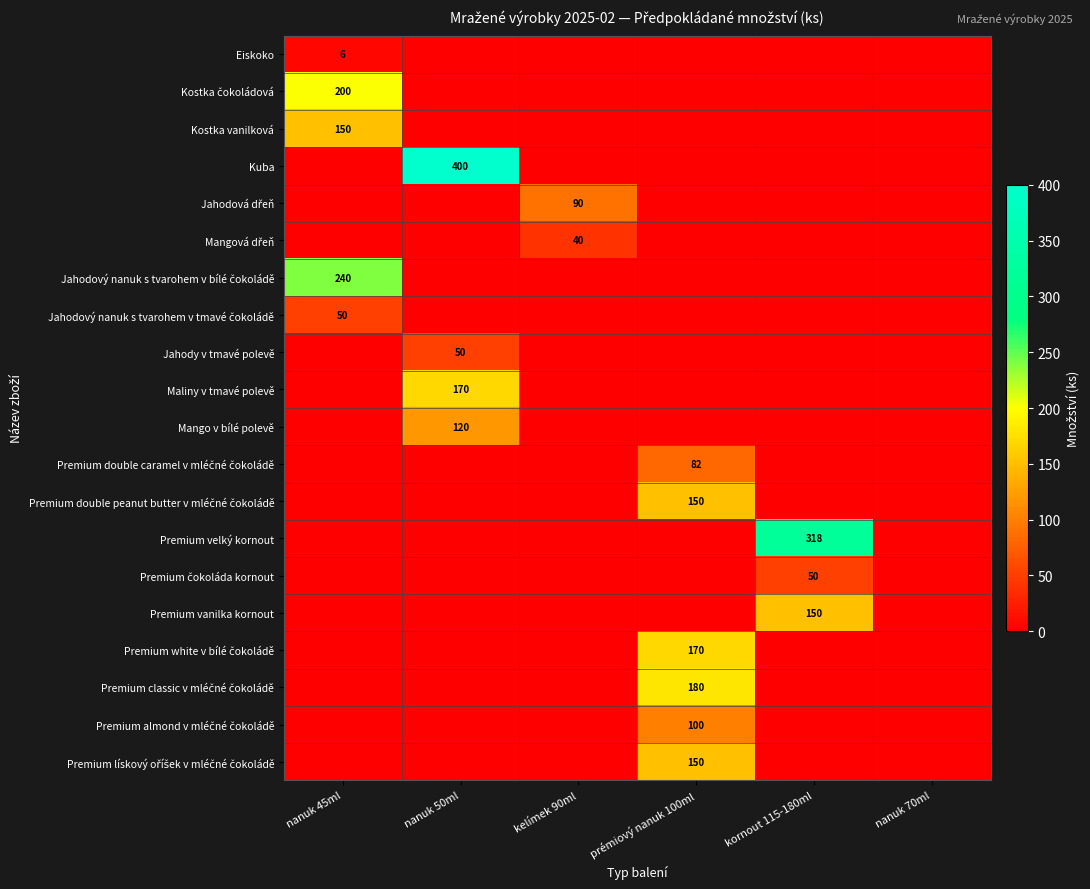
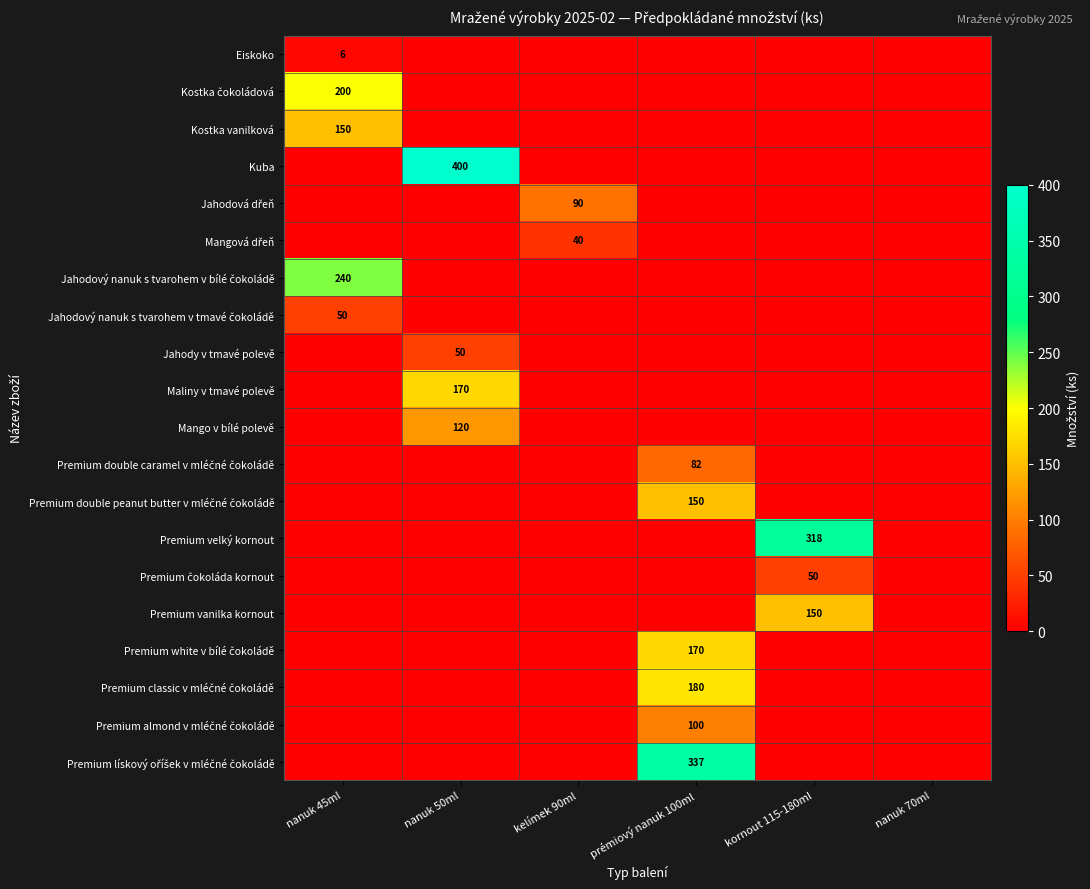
  {
    "Eiskoko": {
      "nanuk 45ml": 6
    },
    "Kostka čokoládová": {
      "nanuk 45ml": 200
    },
    "Kostka vanilková": {
      "nanuk 45ml": 150
    },
    "Kuba": {
      "nanuk 50ml": 400
    },
    "Jahodová dřeň": {
      "kelímek 90ml": 90
    },
    "Mangová dřeň": {
      "kelímek 90ml": 40
    },
    "Jahodový nanuk s tvarohem v bílé čokoládě": {
      "nanuk 45ml": 240
    },
    "Jahodový nanuk s tvarohem v tmavé čokoládě": {
      "nanuk 45ml": 50
    },
    "Jahody v tmavé polevě": {
      "nanuk 50ml": 50
    },
    "Maliny v tmavé polevě": {
      "nanuk 50ml": 170
    },
    "Mango v bílé polevě": {
      "nanuk 50ml": 120
    },
    "Premium double caramel v mléčné čokoládě": {
      "prémiový nanuk 100ml": 82
    },
    "Premium double peanut butter v mléčné čokoládě": {
      "prémiový nanuk 100ml": 150
    },
    "Premium velký kornout": {
      "kornout 115-180ml": 318
    },
    "Premium čokoláda kornout": {
      "kornout 115-180ml": 50
    },
    "Premium vanilka kornout": {
      "kornout 115-180ml": 150
    },
    "Premium white v bílé čokoládě": {
      "prémiový nanuk 100ml": 170
    },
    "Premium classic v mléčné čokoládě": {
      "prémiový nanuk 100ml": 180
    },
    "Premium almond v mléčné čokoládě": {
      "prémiový nanuk 100ml": 100
    },
    "Premium lískový oříšek v mléčné čokoládě": {
-     "prémiový nanuk 100ml": 150
+     "prémiový nanuk 100ml": 337
    }
  }
